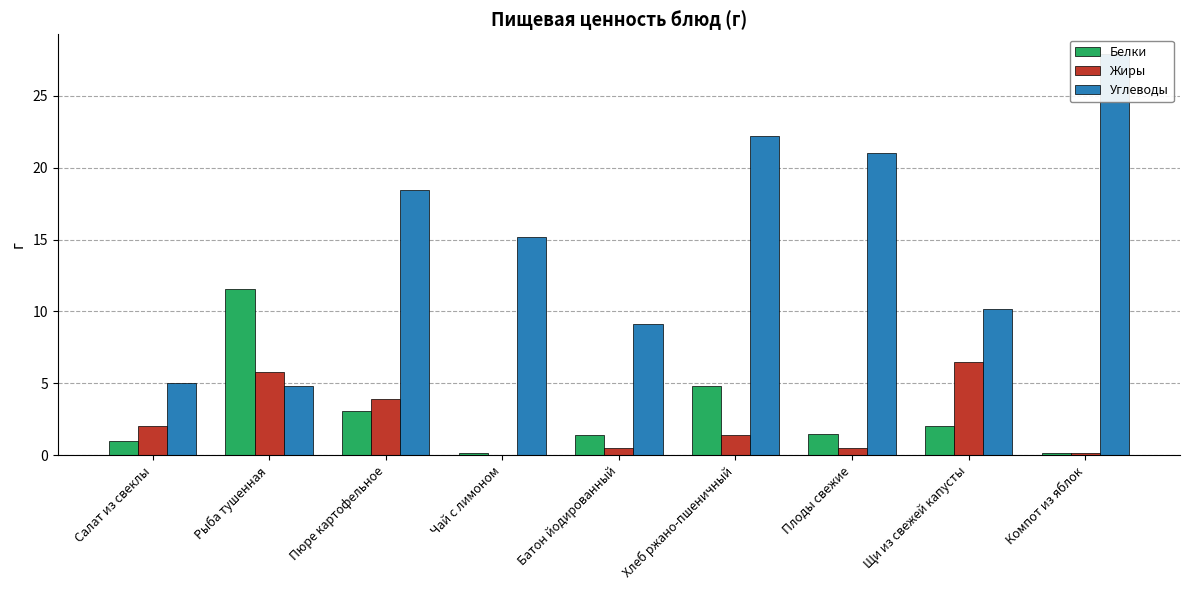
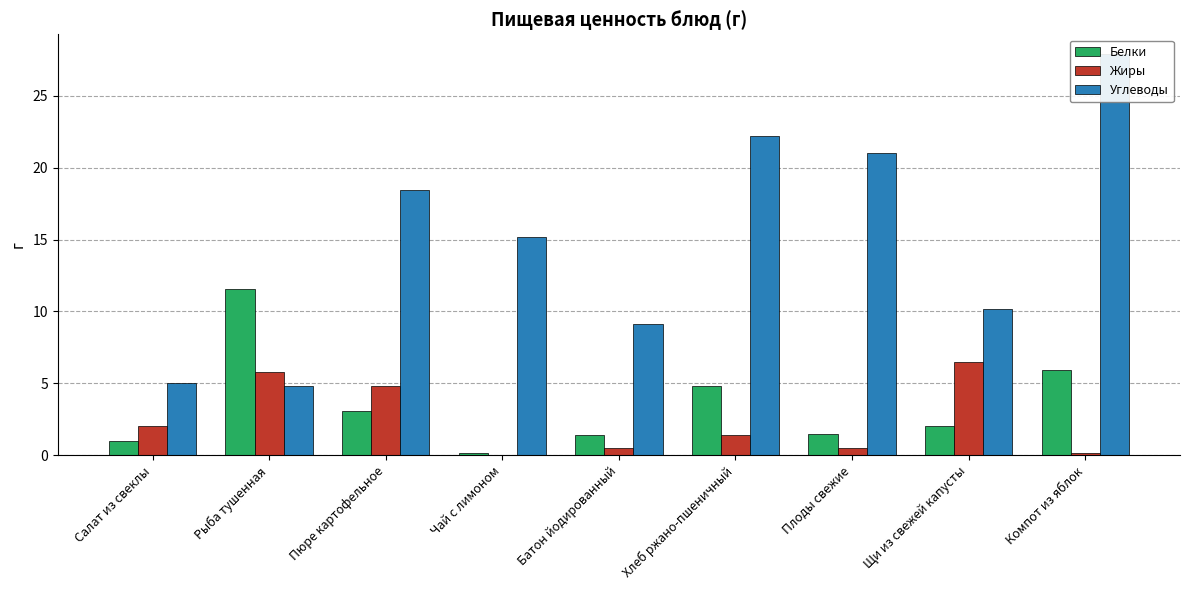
  {
    "Белки": {
      "Салат из свеклы": 1.0,
      "Рыба тушенная": 11.6,
      "Пюре картофельное": 3.1,
      "Батон йодированный": 1.4,
      "Хлеб ржано-пшеничный": 4.8,
      "Плоды свежие": 1.5,
      "Щи из свежей капусты": 2.0,
-     "Компот из яблок": 0.2
+     "Компот из яблок": 5.9
    },
    "Жиры": {
      "Салат из свеклы": 2.0,
      "Рыба тушенная": 5.8,
-     "Пюре картофельное": 3.9,
+     "Пюре картофельное": 4.8,
      "Батон йодированный": 0.5,
      "Хлеб ржано-пшеничный": 1.4,
      "Плоды свежие": 0.5,
      "Щи из свежей капусты": 6.5
    },
    "Углеводы": {
      "Салат из свеклы": 5.0,
      "Рыба тушенная": 4.8,
      "Пюре картофельное": 18.5,
      "Чай с лимоном": 15.2,
      "Батон йодированный": 9.1,
      "Хлеб ржано-пшеничный": 22.2,
      "Плоды свежие": 21.0,
      "Щи из свежей капусты": 10.2
    }
  }
